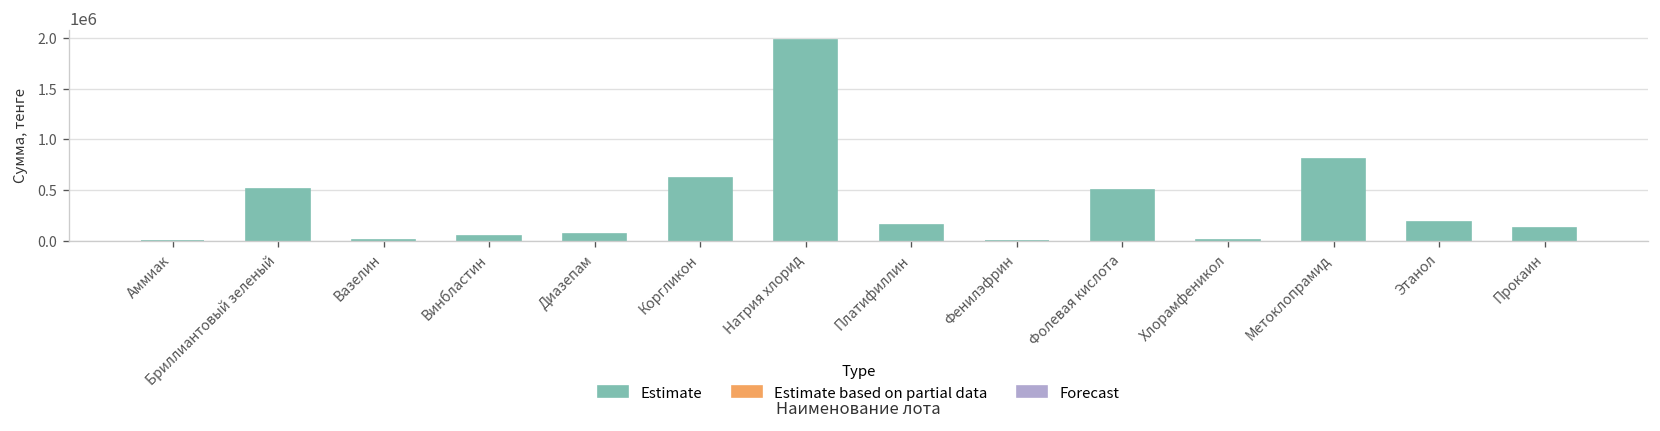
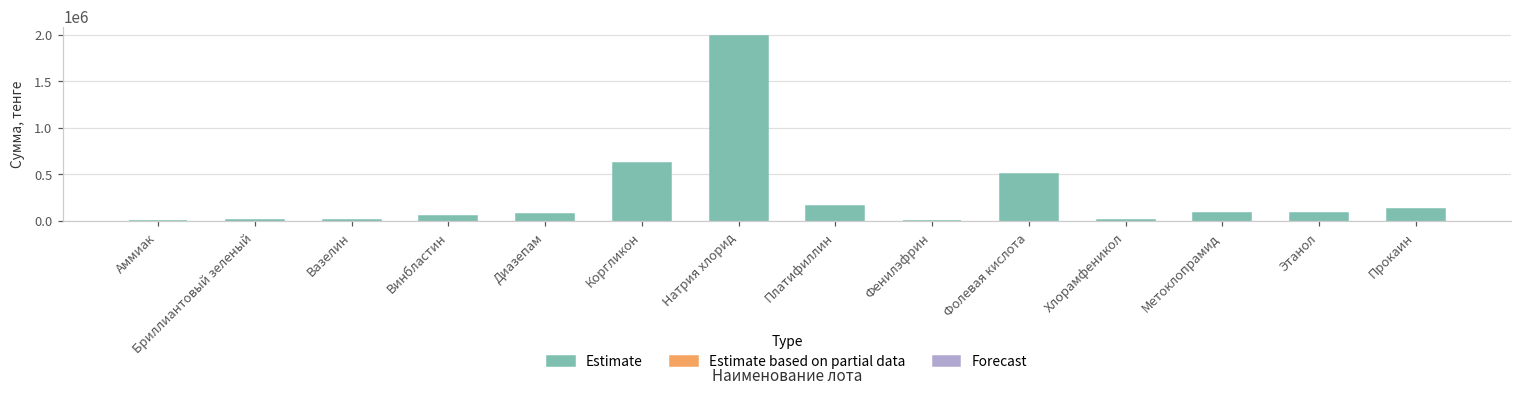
  {
-   "Бриллиантовый зеленый": 500000,
+   "Бриллиантовый зеленый": 0,
    "Винбластин": 0,
    "Диазепам": 100000,
    "Коргликон": 600000,
    "Натрия хлорид": 2000000,
    "Платифиллин": 200000,
    "Фолевая кислота": 500000,
-   "Метоклопрамид": 800000,
-   "Этанол": 200000,
+   "Метоклопрамид": 100000,
+   "Этанол": 100000,
    "Прокаин": 100000
  }
